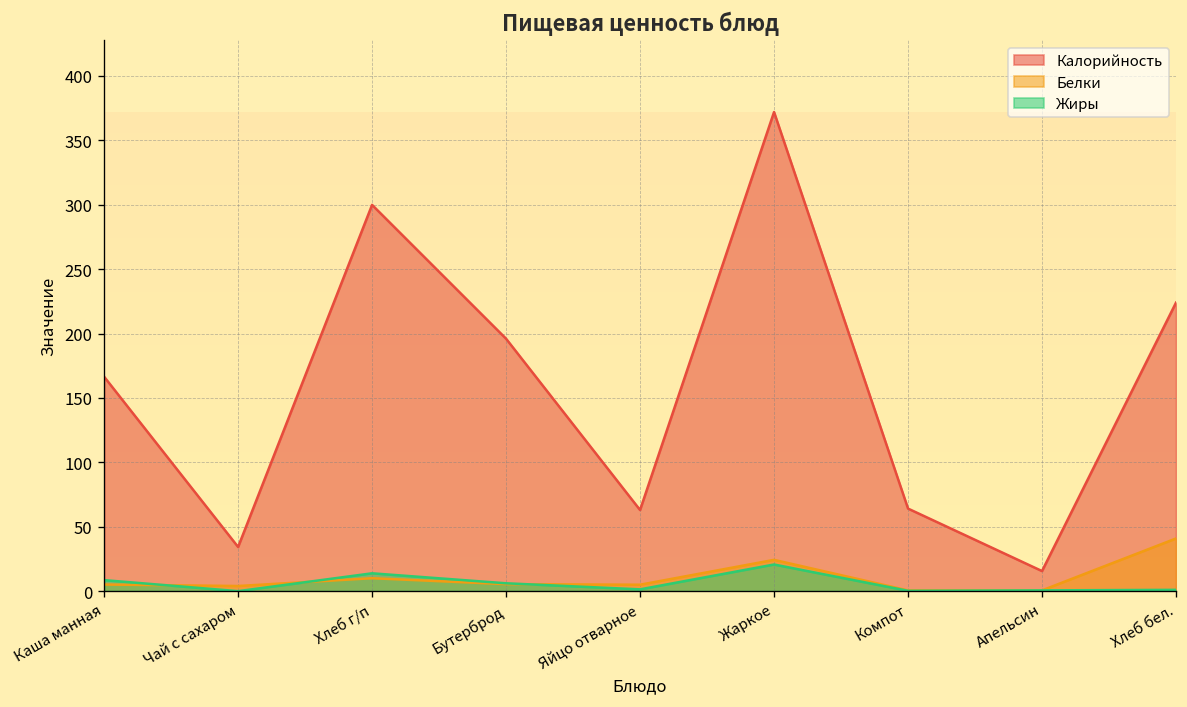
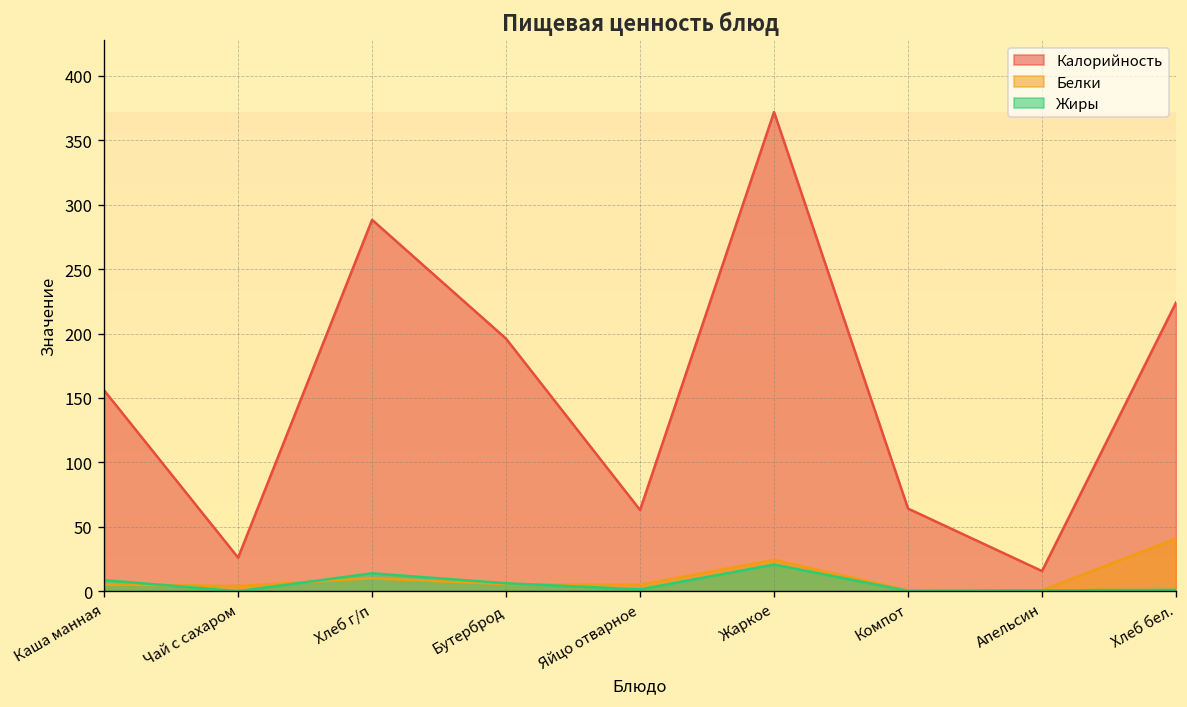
  {
    "Калорийность": {
-     "Каша манная": 167,
-     "Чай с сахаром": 34,
-     "Хлеб г/п": 300,
+     "Каша манная": 156,
+     "Чай с сахаром": 26,
+     "Хлеб г/п": 288,
      "Бутерброд": 196,
      "Яйцо отварное": 63,
      "Жаркое": 372,
      "Компот": 64,
      "Апельсин": 16,
      "Хлеб бел.": 224
    },
    "Белки": {
      "Каша манная": 5,
      "Чай с сахаром": 4,
      "Хлеб г/п": 10,
      "Яйцо отварное": 5,
      "Жаркое": 24,
      "Хлеб бел.": 41
    },
    "Жиры": {
      "Каша манная": 9,
      "Чай с сахаром": 0,
      "Хлеб г/п": 14,
      "Яйцо отварное": 1,
      "Жаркое": 21,
      "Хлеб бел.": 1
    }
  }
